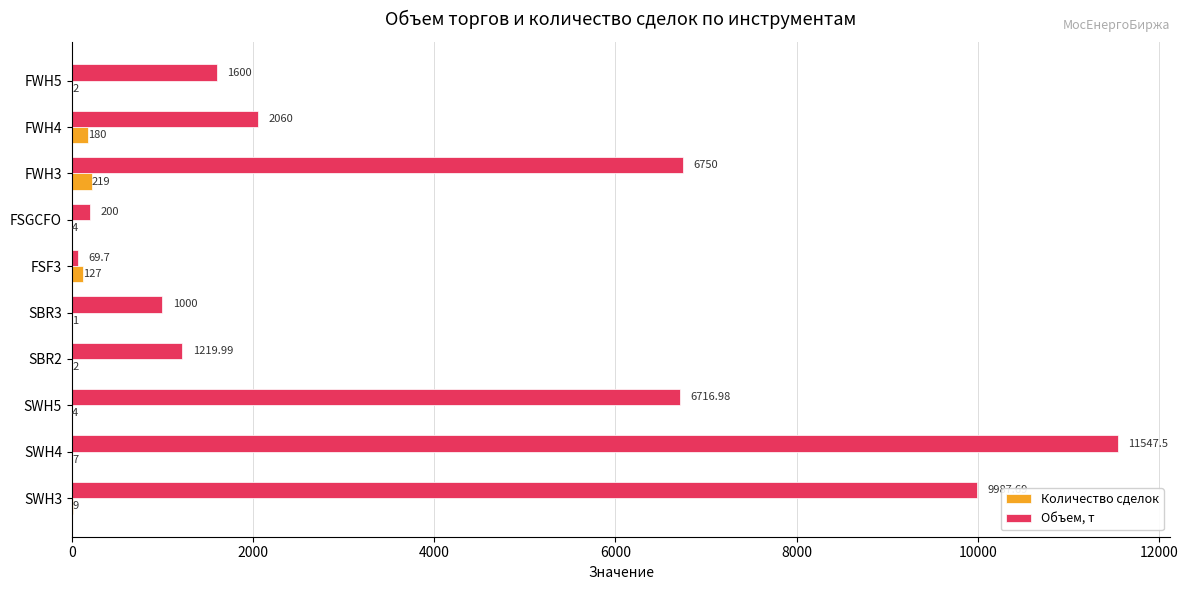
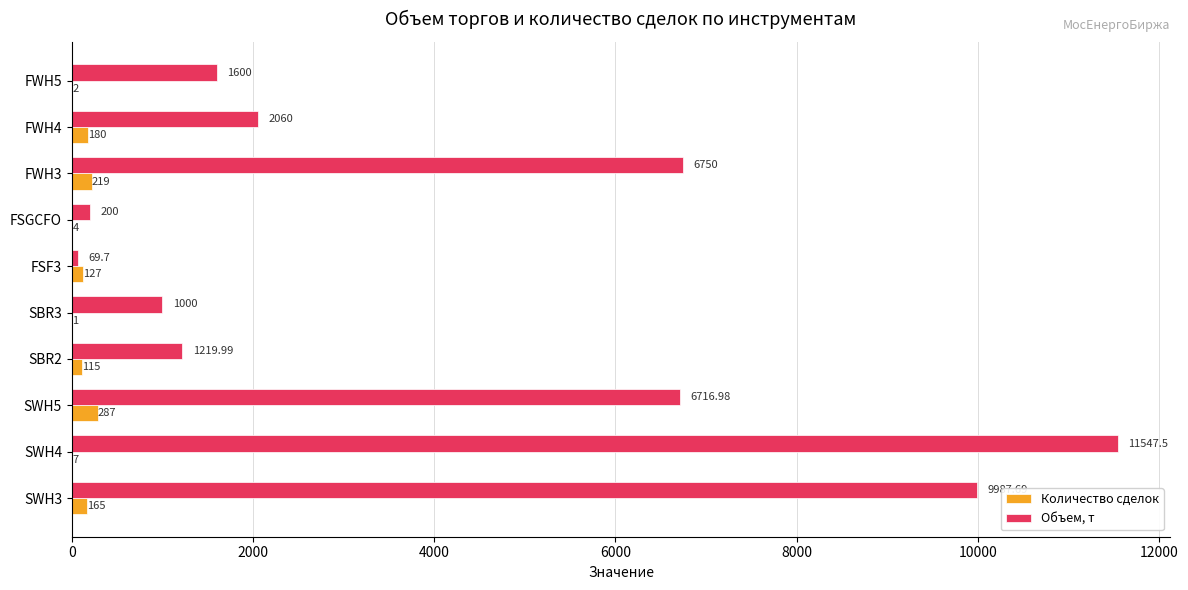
  {
    "Количество сделок": {
      "FWH5": 2,
      "FWH4": 180,
      "FWH3": 219,
      "FSGCFO": 4,
      "FSF3": 127,
      "SBR3": 1,
-     "SBR2": 2,
-     "SWH5": 4,
+     "SBR2": 115,
+     "SWH5": 287,
      "SWH4": 7,
-     "SWH3": 9
+     "SWH3": 165
    },
    "Объем, т": {
      "FWH5": 1600,
      "FWH4": 2060,
      "FWH3": 6750,
      "FSGCFO": 200,
      "FSF3": 69.7,
      "SBR3": 1000,
      "SBR2": 1219.99,
      "SWH5": 6716.98,
      "SWH4": 11547.5
    }
  }
